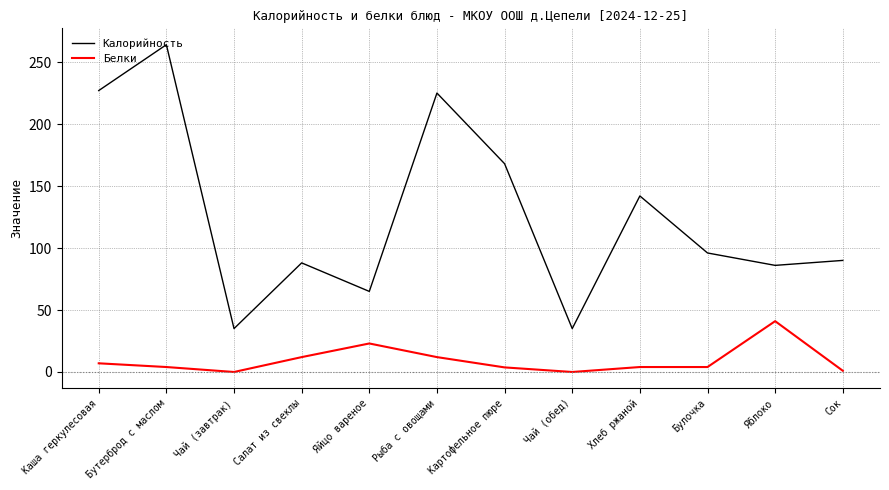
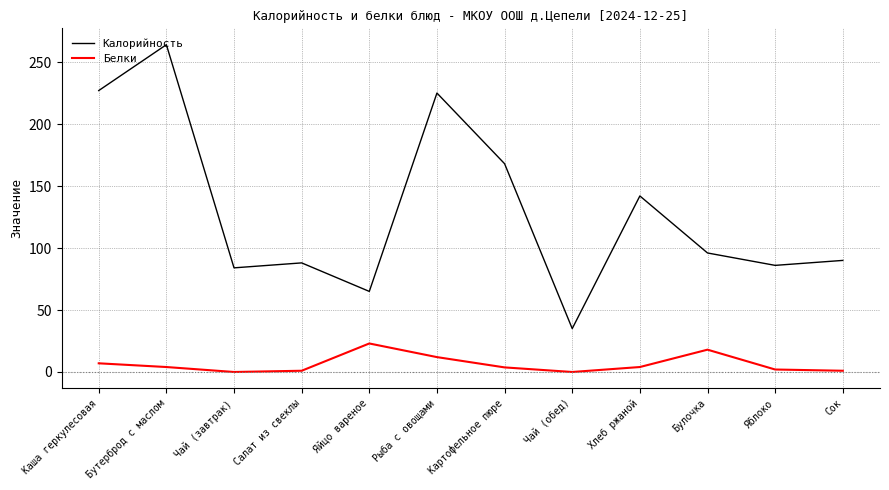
  {
    "Калорийность": {
      "Каша геркулесовая": 227,
      "Бутерброд с маслом": 264,
-     "Чай (завтрак)": 35,
+     "Чай (завтрак)": 84,
      "Салат из свеклы": 88,
      "Яйцо вареное": 65,
      "Рыба с овощами": 225,
      "Картофельное пюре": 168,
      "Чай (обед)": 35,
      "Хлеб ржаной": 142,
      "Булочка": 96,
      "Яблоко": 86,
      "Сок": 90
    },
    "Белки": {
      "Каша геркулесовая": 7,
      "Бутерброд с маслом": 4,
      "Чай (завтрак)": 0,
-     "Салат из свеклы": 12,
+     "Салат из свеклы": 1,
      "Яйцо вареное": 23,
      "Рыба с овощами": 12,
      "Картофельное пюре": 4,
      "Чай (обед)": 0,
      "Хлеб ржаной": 4,
-     "Булочка": 4,
-     "Яблоко": 41,
+     "Булочка": 18,
+     "Яблоко": 2,
      "Сок": 1
    }
  }
